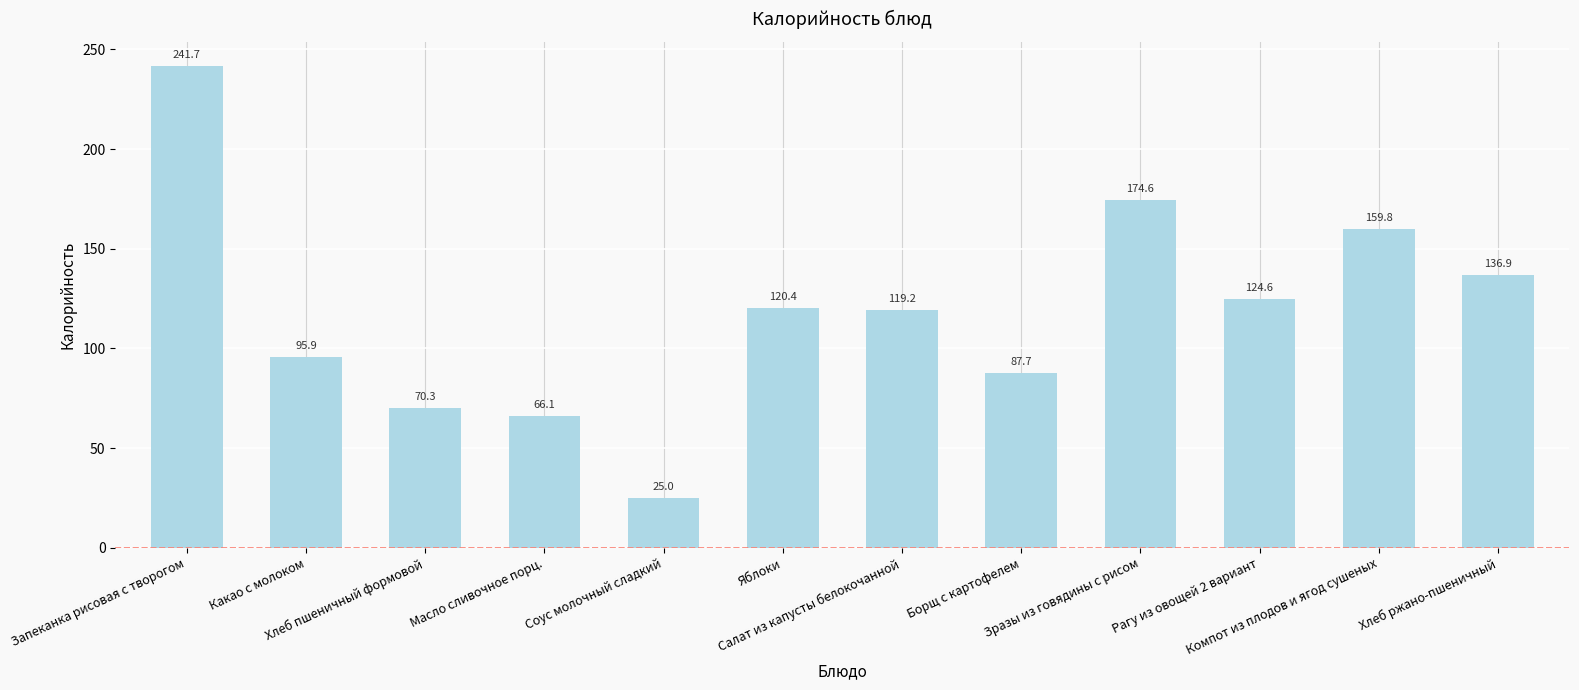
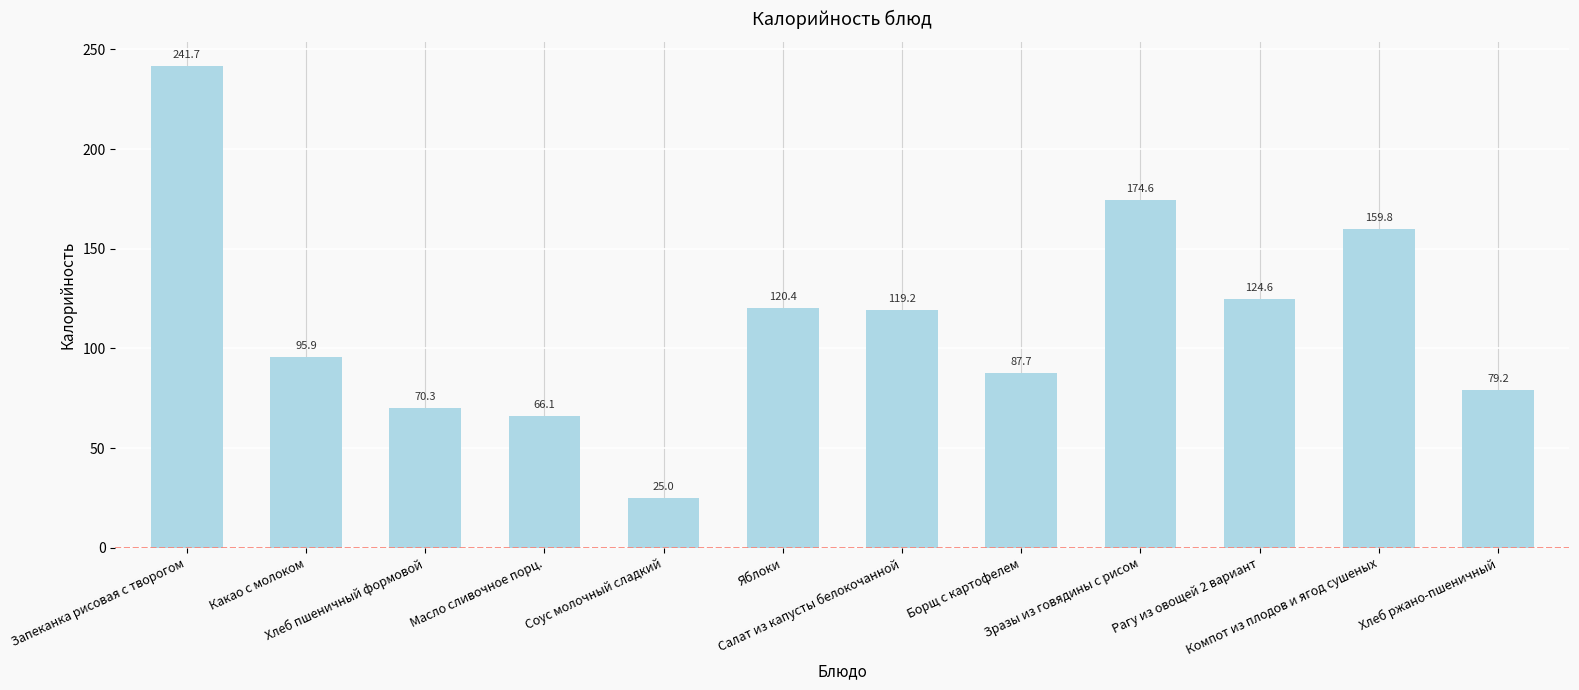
  {
    "Запеканка рисовая с творогом": 241.7,
    "Какао с молоком": 95.9,
    "Хлеб пшеничный формовой": 70.3,
    "Масло сливочное порц.": 66.1,
    "Соус молочный сладкий": 25.0,
    "Яблоки": 120.4,
    "Салат из капусты белокочанной": 119.2,
    "Борщ с картофелем": 87.7,
    "Зразы из говядины с рисом": 174.6,
    "Рагу из овощей 2 вариант": 124.6,
    "Компот из плодов и ягод сушеных": 159.8,
-   "Хлеб ржано-пшеничный": 136.9
+   "Хлеб ржано-пшеничный": 79.2
  }
